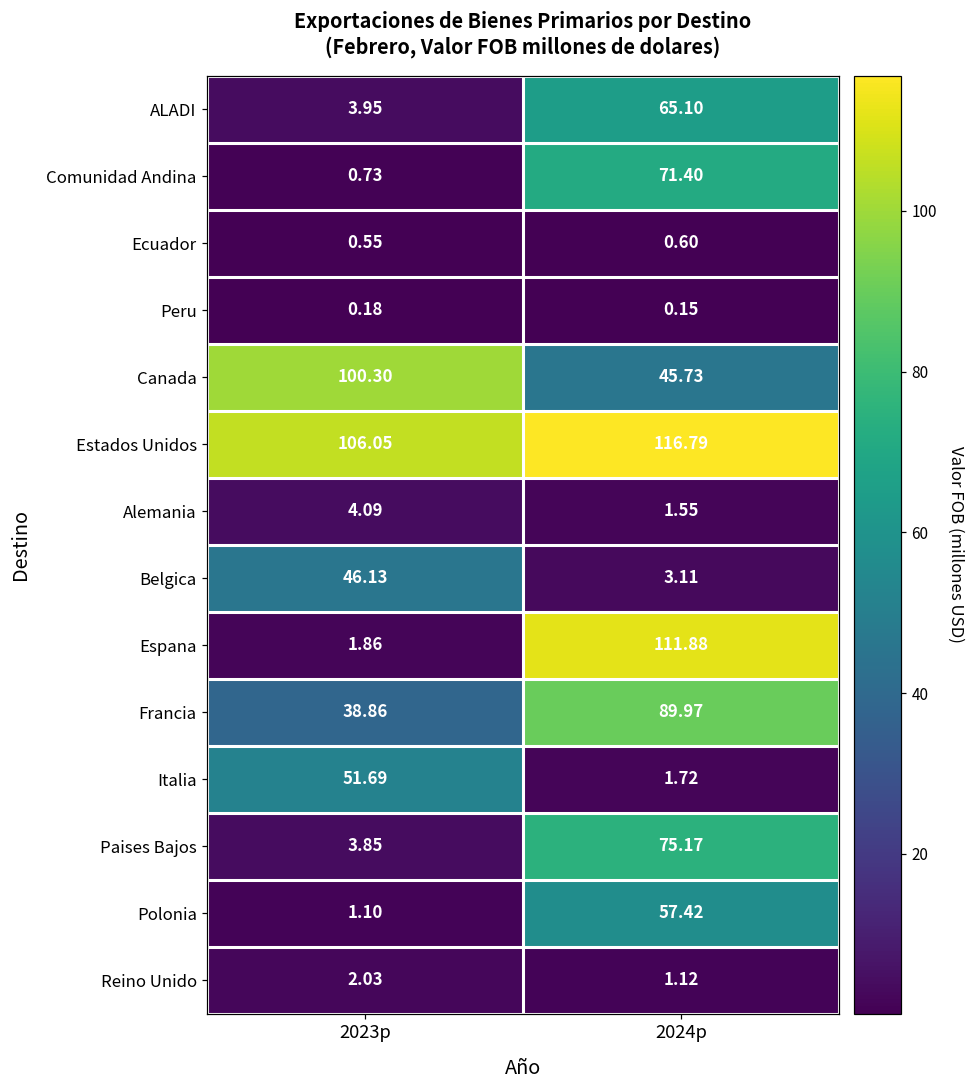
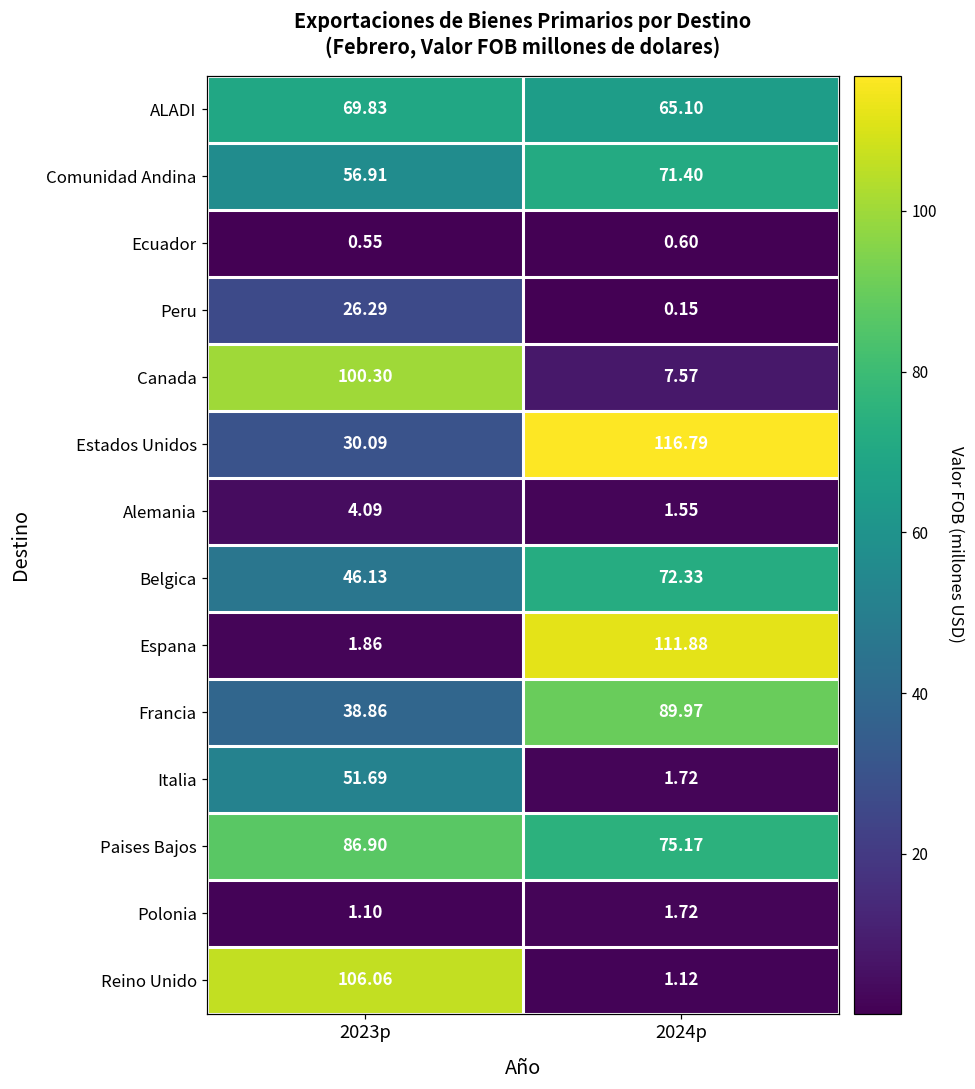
  {
    "ALADI": {
-     "2023p": 3.95,
+     "2023p": 69.83,
      "2024p": 65.10
    },
    "Comunidad Andina": {
-     "2023p": 0.73,
+     "2023p": 56.91,
      "2024p": 71.40
    },
    "Ecuador": {
      "2023p": 0.55,
      "2024p": 0.60
    },
    "Peru": {
-     "2023p": 0.18,
+     "2023p": 26.29,
      "2024p": 0.15
    },
    "Canada": {
      "2023p": 100.30,
-     "2024p": 45.73
+     "2024p": 7.57
    },
    "Estados Unidos": {
-     "2023p": 106.05,
+     "2023p": 30.09,
      "2024p": 116.79
    },
    "Alemania": {
      "2023p": 4.09,
      "2024p": 1.55
    },
    "Belgica": {
      "2023p": 46.13,
-     "2024p": 3.11
+     "2024p": 72.33
    },
    "Espana": {
      "2023p": 1.86,
      "2024p": 111.88
    },
    "Francia": {
      "2023p": 38.86,
      "2024p": 89.97
    },
    "Italia": {
      "2023p": 51.69,
      "2024p": 1.72
    },
    "Paises Bajos": {
-     "2023p": 3.85,
+     "2023p": 86.90,
      "2024p": 75.17
    },
    "Polonia": {
      "2023p": 1.10,
-     "2024p": 57.42
+     "2024p": 1.72
    },
    "Reino Unido": {
-     "2023p": 2.03,
+     "2023p": 106.06,
      "2024p": 1.12
    }
  }
